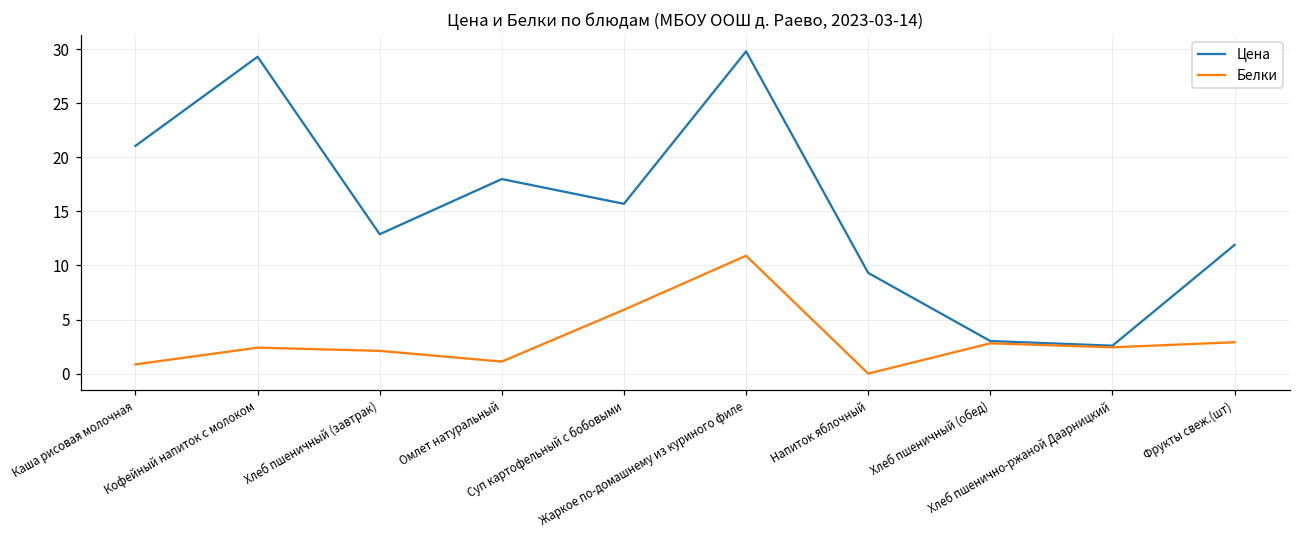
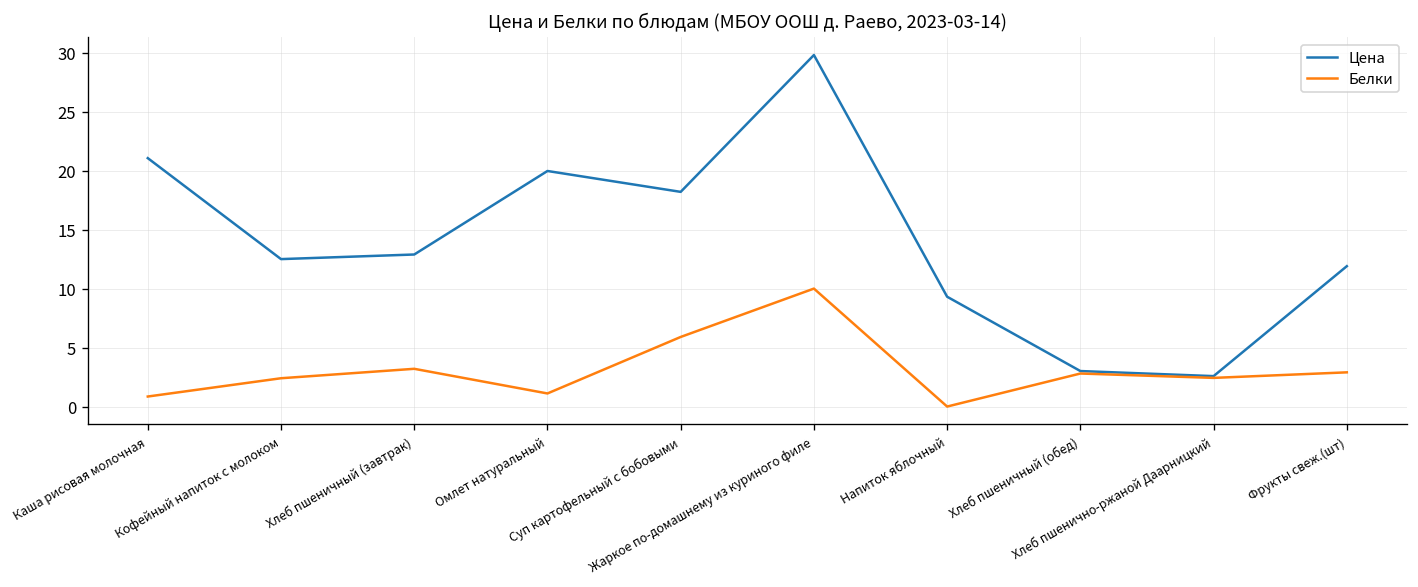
  {
    "Цена": {
      "Каша рисовая молочная": 21,
-     "Кофейный напиток с молоком": 29,
+     "Кофейный напиток с молоком": 13,
      "Хлеб пшеничный (завтрак)": 13,
-     "Омлет натуральный": 18,
-     "Суп картофельный с бобовыми": 16,
+     "Омлет натуральный": 20,
+     "Суп картофельный с бобовыми": 18,
      "Жаркое по-домашнему из куриного филе": 30,
      "Напиток яблочный": 9,
      "Фрукты свеж.(шт)": 12
    },
    "Белки": {
      "Каша рисовая молочная": 1,
      "Кофейный напиток с молоком": 2,
-     "Хлеб пшеничный (завтрак)": 2,
+     "Хлеб пшеничный (завтрак)": 3,
      "Омлет натуральный": 1,
      "Суп картофельный с бобовыми": 6,
-     "Жаркое по-домашнему из куриного филе": 11,
+     "Жаркое по-домашнему из куриного филе": 10,
      "Напиток яблочный": 0,
      "Фрукты свеж.(шт)": 3
    }
  }
